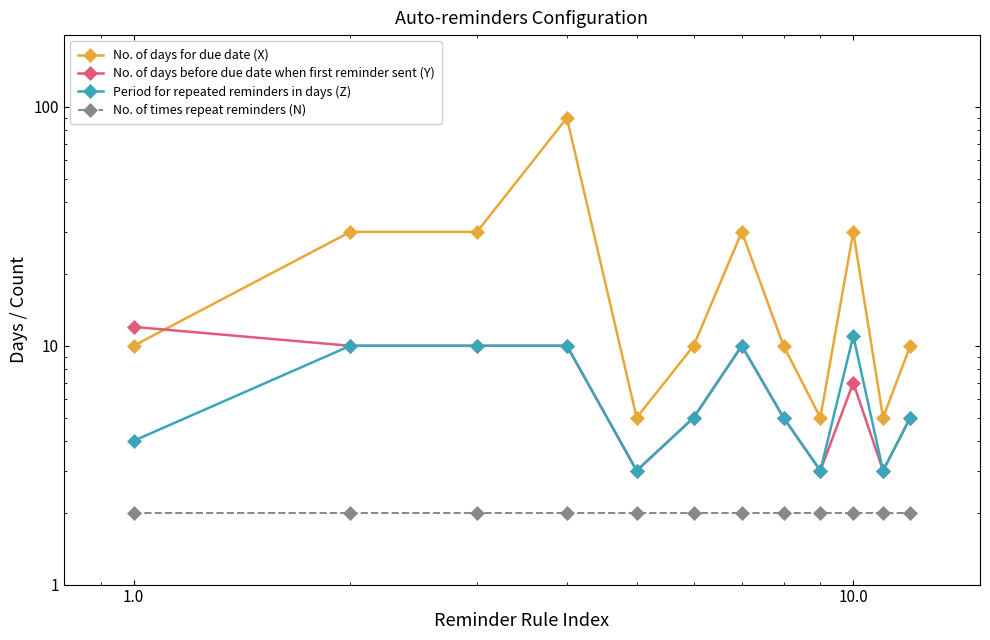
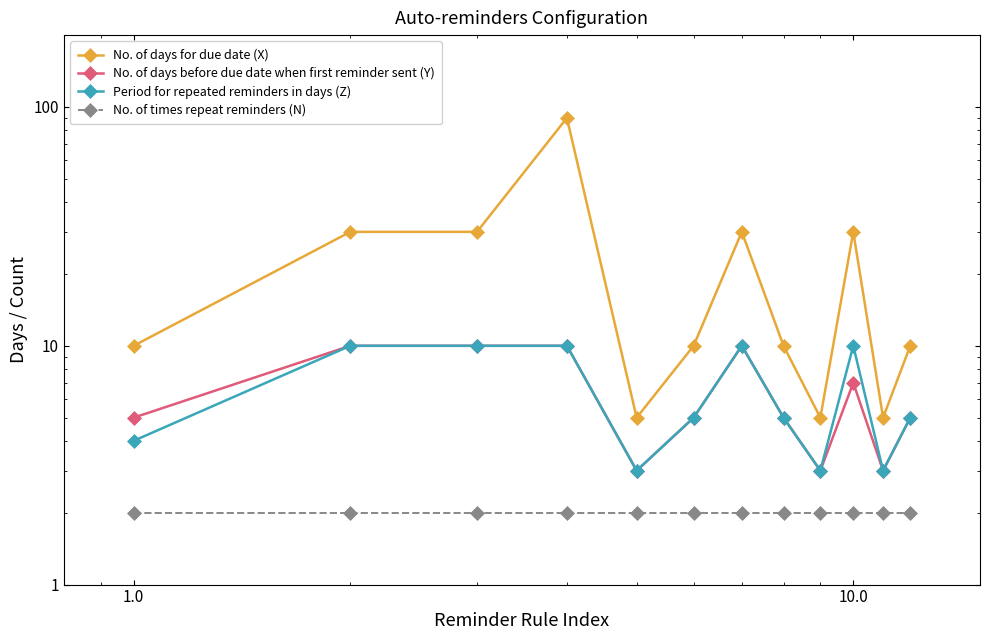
  {
    "No. of days for due date (X)": {
      "1.0": 10,
      "10.0": 30
    },
    "No. of days before due date when first reminder sent (Y)": {
-     "1.0": 12,
+     "1.0": 5,
      "10.0": 7
    },
    "Period for repeated reminders in days (Z)": {
      "1.0": 4,
-     "10.0": 11
+     "10.0": 10
    },
    "No. of times repeat reminders (N)": {
      "1.0": 2,
      "10.0": 2
    }
  }
